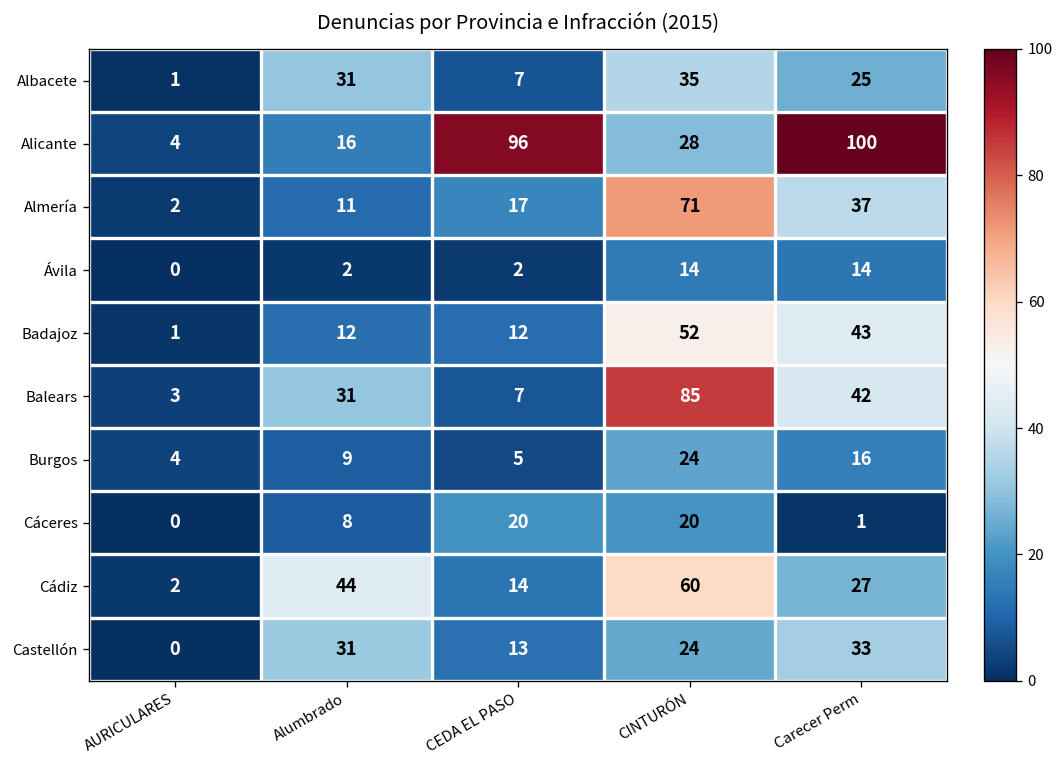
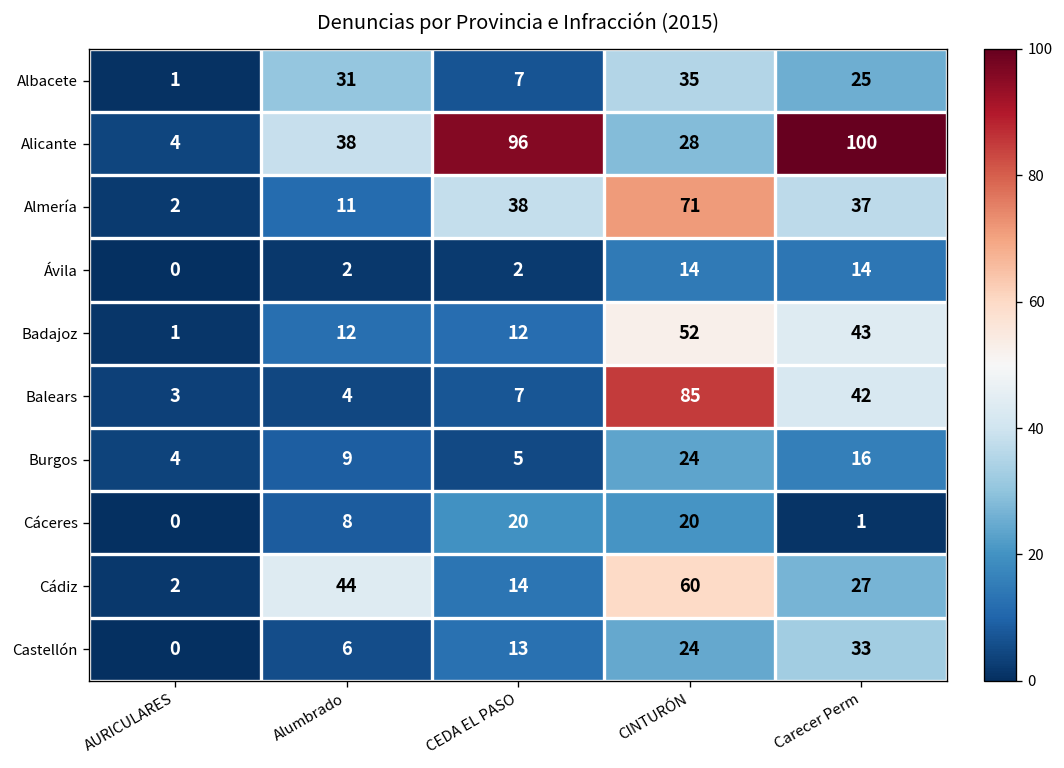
  {
    "Albacete": {
      "AURICULARES": 1,
      "Alumbrado": 31,
      "CEDA EL PASO": 7,
      "CINTURÓN": 35,
      "Carecer Perm": 25
    },
    "Alicante": {
      "AURICULARES": 4,
-     "Alumbrado": 16,
+     "Alumbrado": 38,
      "CEDA EL PASO": 96,
      "CINTURÓN": 28,
      "Carecer Perm": 100
    },
    "Almería": {
      "AURICULARES": 2,
      "Alumbrado": 11,
-     "CEDA EL PASO": 17,
+     "CEDA EL PASO": 38,
      "CINTURÓN": 71,
      "Carecer Perm": 37
    },
    "Ávila": {
      "AURICULARES": 0,
      "Alumbrado": 2,
      "CEDA EL PASO": 2,
      "CINTURÓN": 14,
      "Carecer Perm": 14
    },
    "Badajoz": {
      "AURICULARES": 1,
      "Alumbrado": 12,
      "CEDA EL PASO": 12,
      "CINTURÓN": 52,
      "Carecer Perm": 43
    },
    "Balears": {
      "AURICULARES": 3,
-     "Alumbrado": 31,
+     "Alumbrado": 4,
      "CEDA EL PASO": 7,
      "CINTURÓN": 85,
      "Carecer Perm": 42
    },
    "Burgos": {
      "AURICULARES": 4,
      "Alumbrado": 9,
      "CEDA EL PASO": 5,
      "CINTURÓN": 24,
      "Carecer Perm": 16
    },
    "Cáceres": {
      "AURICULARES": 0,
      "Alumbrado": 8,
      "CEDA EL PASO": 20,
      "CINTURÓN": 20,
      "Carecer Perm": 1
    },
    "Cádiz": {
      "AURICULARES": 2,
      "Alumbrado": 44,
      "CEDA EL PASO": 14,
      "CINTURÓN": 60,
      "Carecer Perm": 27
    },
    "Castellón": {
      "AURICULARES": 0,
-     "Alumbrado": 31,
+     "Alumbrado": 6,
      "CEDA EL PASO": 13,
      "CINTURÓN": 24,
      "Carecer Perm": 33
    }
  }
